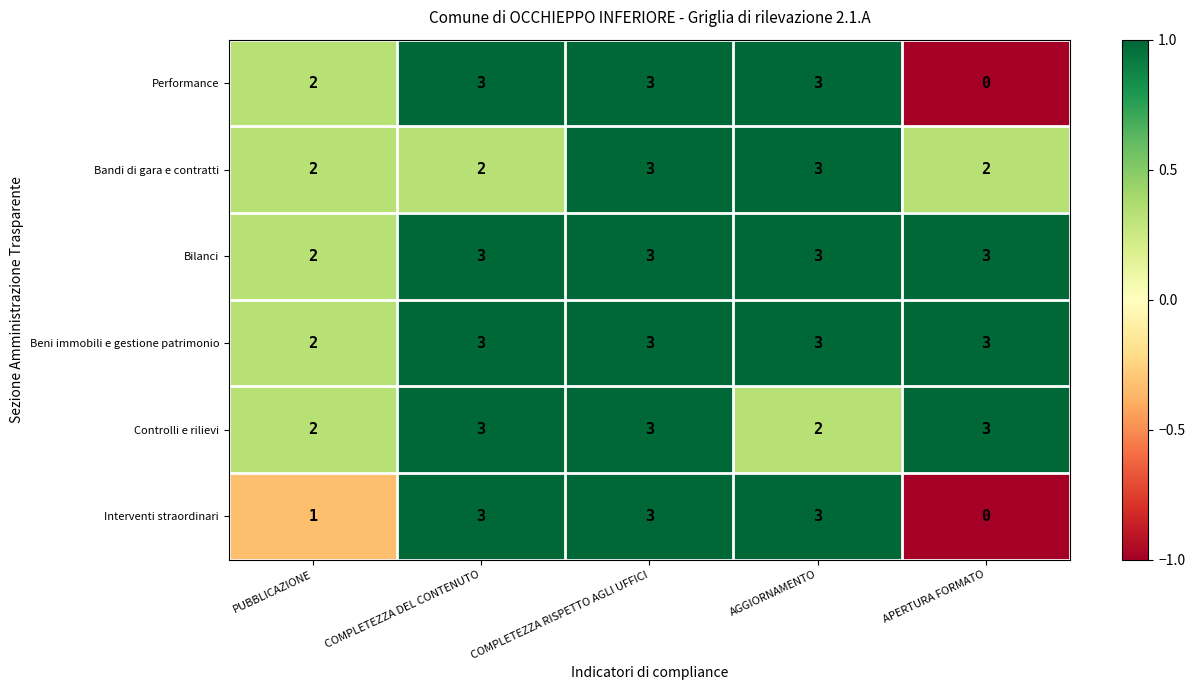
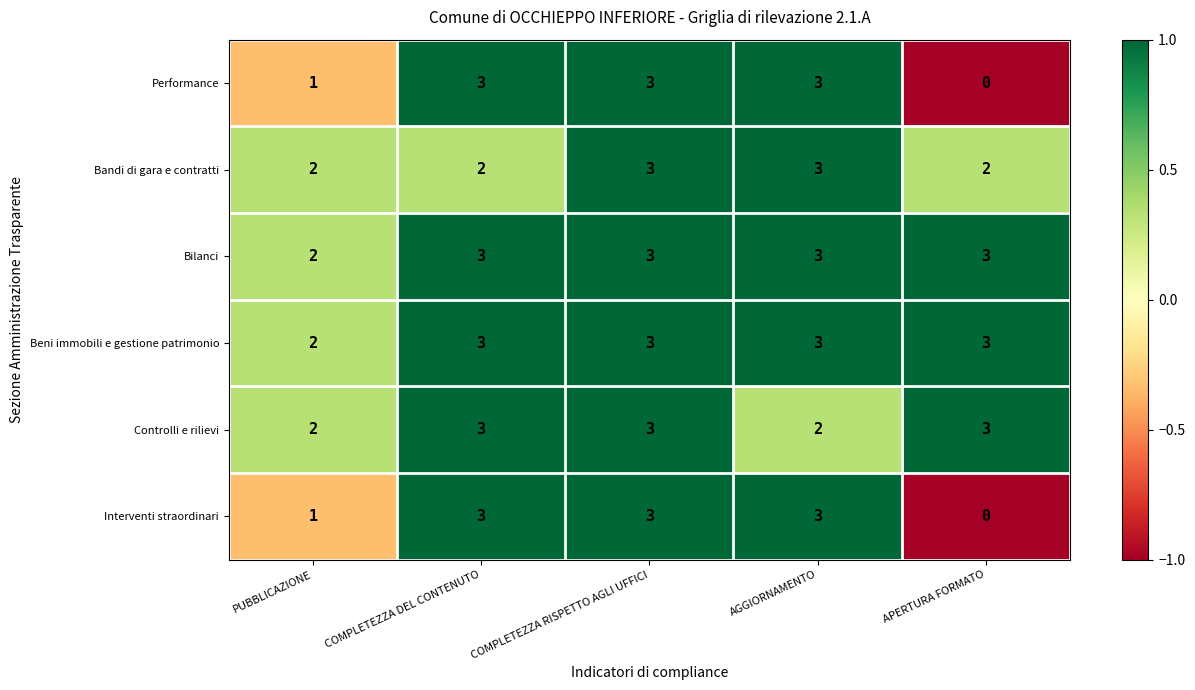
  {
    "Performance": {
-     "PUBBLICAZIONE": 2,
+     "PUBBLICAZIONE": 1,
      "COMPLETEZZA DEL CONTENUTO": 3,
      "COMPLETEZZA RISPETTO AGLI UFFICI": 3,
      "AGGIORNAMENTO": 3,
      "APERTURA FORMATO": 0
    },
    "Bandi di gara e contratti": {
      "PUBBLICAZIONE": 2,
      "COMPLETEZZA DEL CONTENUTO": 2,
      "COMPLETEZZA RISPETTO AGLI UFFICI": 3,
      "AGGIORNAMENTO": 3,
      "APERTURA FORMATO": 2
    },
    "Bilanci": {
      "PUBBLICAZIONE": 2,
      "COMPLETEZZA DEL CONTENUTO": 3,
      "COMPLETEZZA RISPETTO AGLI UFFICI": 3,
      "AGGIORNAMENTO": 3,
      "APERTURA FORMATO": 3
    },
    "Beni immobili e gestione patrimonio": {
      "PUBBLICAZIONE": 2,
      "COMPLETEZZA DEL CONTENUTO": 3,
      "COMPLETEZZA RISPETTO AGLI UFFICI": 3,
      "AGGIORNAMENTO": 3,
      "APERTURA FORMATO": 3
    },
    "Controlli e rilievi": {
      "PUBBLICAZIONE": 2,
      "COMPLETEZZA DEL CONTENUTO": 3,
      "COMPLETEZZA RISPETTO AGLI UFFICI": 3,
      "AGGIORNAMENTO": 2,
      "APERTURA FORMATO": 3
    },
    "Interventi straordinari": {
      "PUBBLICAZIONE": 1,
      "COMPLETEZZA DEL CONTENUTO": 3,
      "COMPLETEZZA RISPETTO AGLI UFFICI": 3,
      "AGGIORNAMENTO": 3,
      "APERTURA FORMATO": 0
    }
  }
